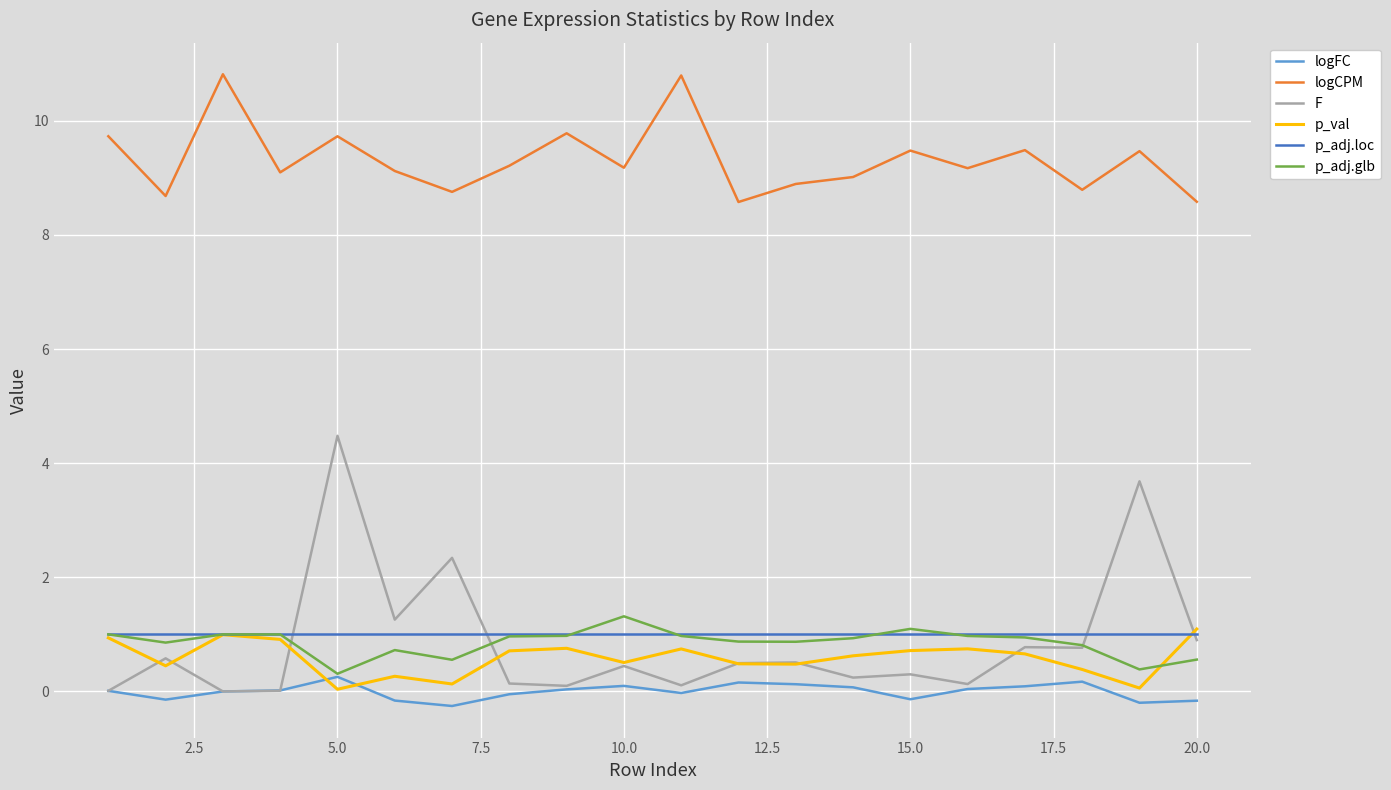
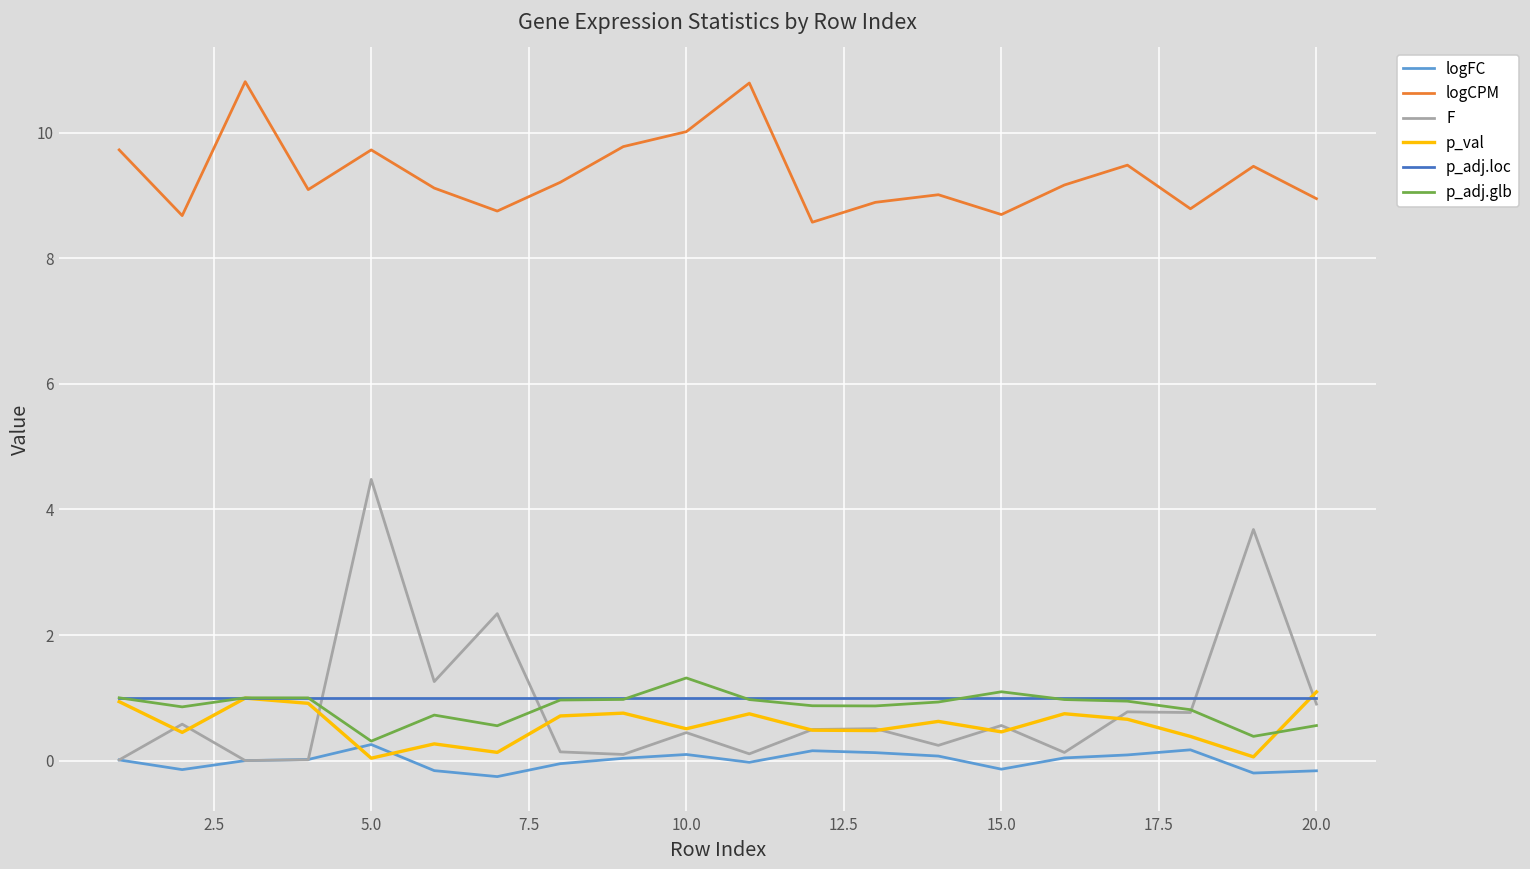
  {
    "logCPM": {
      "5.0": 9.7,
-     "10.0": 9.2,
-     "15.0": 9.5,
-     "20.0": 8.6
+     "10.0": 10.0,
+     "15.0": 8.7,
+     "20.0": 9.0
    },
    "F": {
      "5.0": 4.5,
      "10.0": 0.4,
-     "15.0": 0.3,
+     "15.0": 0.6,
      "20.0": 0.9
    },
    "p_val": {
      "5.0": 0.0,
      "10.0": 0.5,
-     "15.0": 0.7,
+     "15.0": 0.5,
      "20.0": 1.1
    },
    "p_adj.glb": {
      "5.0": 0.3,
      "10.0": 1.3,
      "15.0": 1.1,
      "20.0": 0.6
    }
  }
